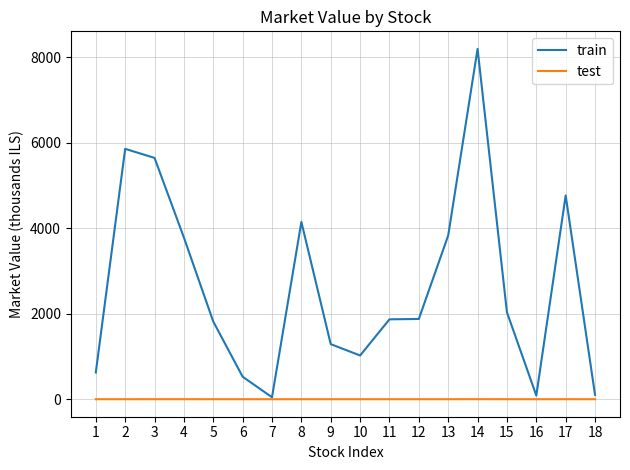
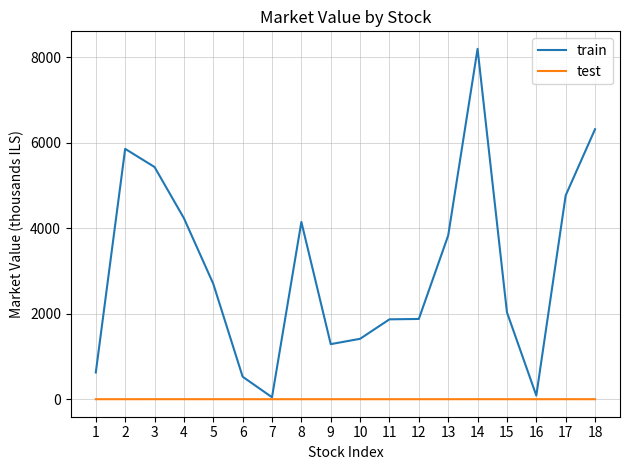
  {
    "train": {
      "1": 600,
      "2": 5900,
-     "3": 5600,
-     "4": 3800,
-     "5": 1800,
+     "3": 5400,
+     "4": 4200,
+     "5": 2700,
      "6": 500,
      "8": 4100,
      "9": 1300,
-     "10": 1000,
+     "10": 1400,
      "11": 1900,
      "12": 1900,
      "13": 3800,
      "14": 8200,
      "15": 2000,
      "16": 100,
      "17": 4800,
-     "18": 100
+     "18": 6300
    },
    "test": {
      "1": 0,
      "2": 0,
      "3": 0,
      "4": 0,
      "5": 0,
      "6": 0,
      "8": 0,
      "9": 0,
      "10": 0,
      "11": 0,
      "12": 0,
      "13": 0,
      "14": 0,
      "15": 0,
      "16": 0,
      "17": 0,
      "18": 0
    }
  }
